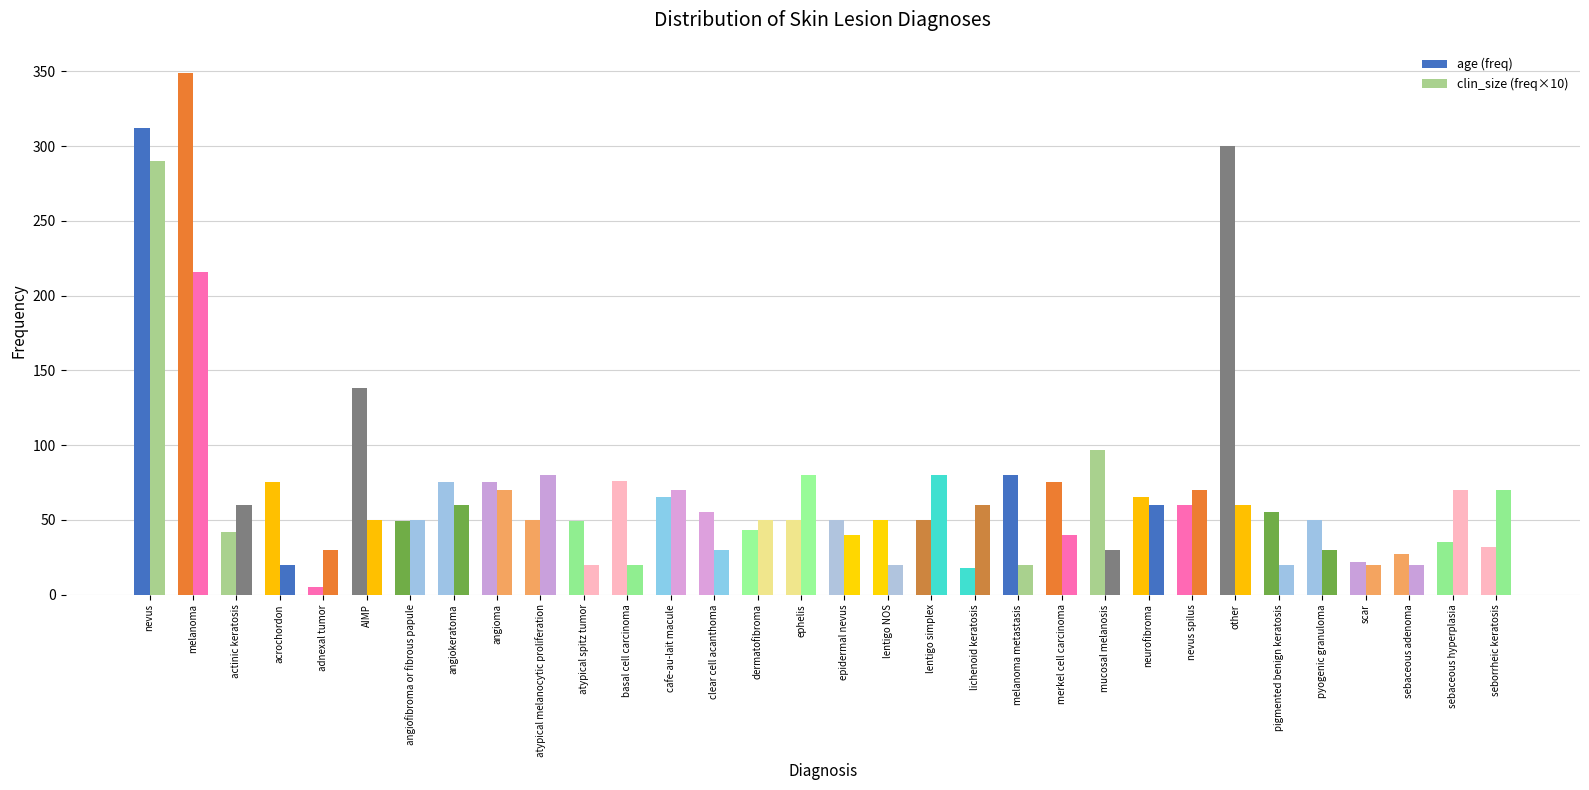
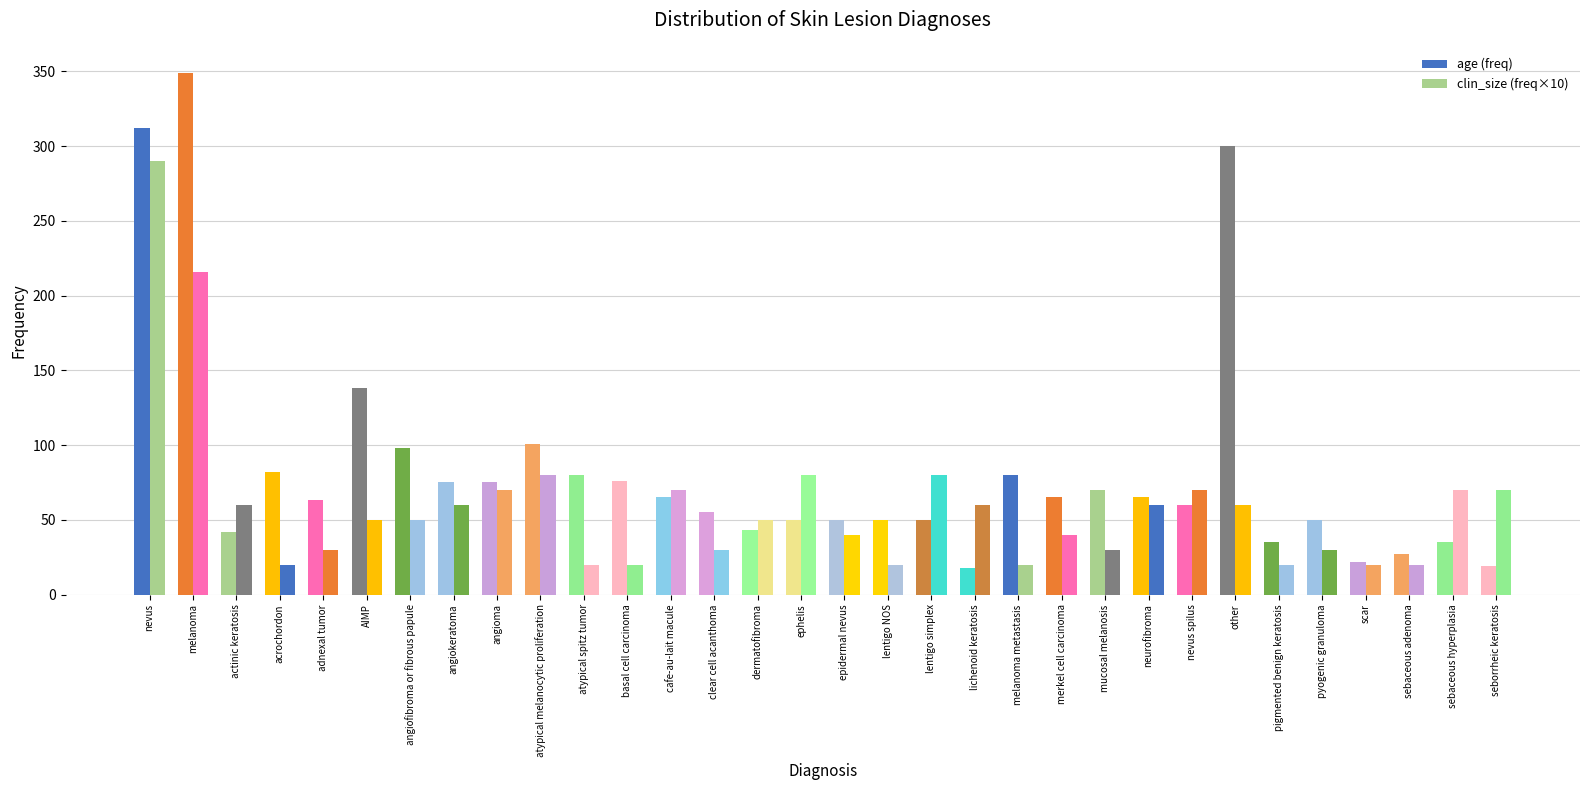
  {
    "age (freq)": {
      "nevus": 312,
      "melanoma": 349,
      "actinic keratosis": 42,
-     "acrochordon": 75,
-     "adnexal tumor": 5,
+     "acrochordon": 82,
+     "adnexal tumor": 63,
      "AIMP": 138,
-     "angiofibroma or fibrous papule": 49,
+     "angiofibroma or fibrous papule": 98,
      "angiokeratoma": 75,
      "angioma": 75,
-     "atypical melanocytic proliferation": 50,
-     "atypical spitz tumor": 49,
+     "atypical melanocytic proliferation": 101,
+     "atypical spitz tumor": 80,
      "basal cell carcinoma": 76,
      "cafe-au-lait macule": 65,
      "clear cell acanthoma": 55,
      "dermatofibroma": 43,
      "ephelis": 50,
      "epidermal nevus": 50,
      "lentigo NOS": 50,
      "lentigo simplex": 50,
      "lichenoid keratosis": 18,
      "melanoma metastasis": 80,
-     "merkel cell carcinoma": 75,
-     "mucosal melanosis": 97,
+     "merkel cell carcinoma": 65,
+     "mucosal melanosis": 70,
      "neurofibroma": 65,
      "nevus spilus": 60,
      "other": 300,
-     "pigmented benign keratosis": 55,
+     "pigmented benign keratosis": 35,
      "pyogenic granuloma": 50,
      "scar": 22,
      "sebaceous adenoma": 27,
      "sebaceous hyperplasia": 35,
-     "seborrheic keratosis": 32
+     "seborrheic keratosis": 19
    },
    "clin_size (freq×10)": {
      "nevus": 290,
      "melanoma": 216,
      "actinic keratosis": 60,
      "acrochordon": 20,
      "adnexal tumor": 30,
      "AIMP": 50,
      "angiofibroma or fibrous papule": 50,
      "angiokeratoma": 60,
      "angioma": 70,
      "atypical melanocytic proliferation": 80,
      "atypical spitz tumor": 20,
      "basal cell carcinoma": 20,
      "cafe-au-lait macule": 70,
      "clear cell acanthoma": 30,
      "dermatofibroma": 50,
      "ephelis": 80,
      "epidermal nevus": 40,
      "lentigo NOS": 20,
      "lentigo simplex": 80,
      "lichenoid keratosis": 60,
      "melanoma metastasis": 20,
      "merkel cell carcinoma": 40,
      "mucosal melanosis": 30,
      "neurofibroma": 60,
      "nevus spilus": 70,
      "other": 60,
      "pigmented benign keratosis": 20,
      "pyogenic granuloma": 30,
      "scar": 20,
      "sebaceous adenoma": 20,
      "sebaceous hyperplasia": 70,
      "seborrheic keratosis": 70
    }
  }
